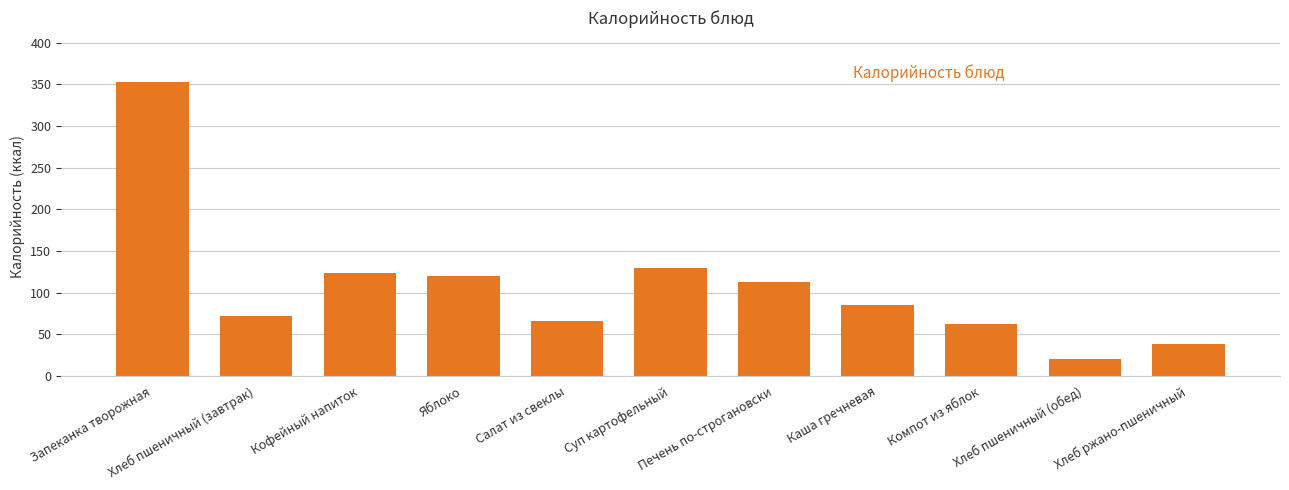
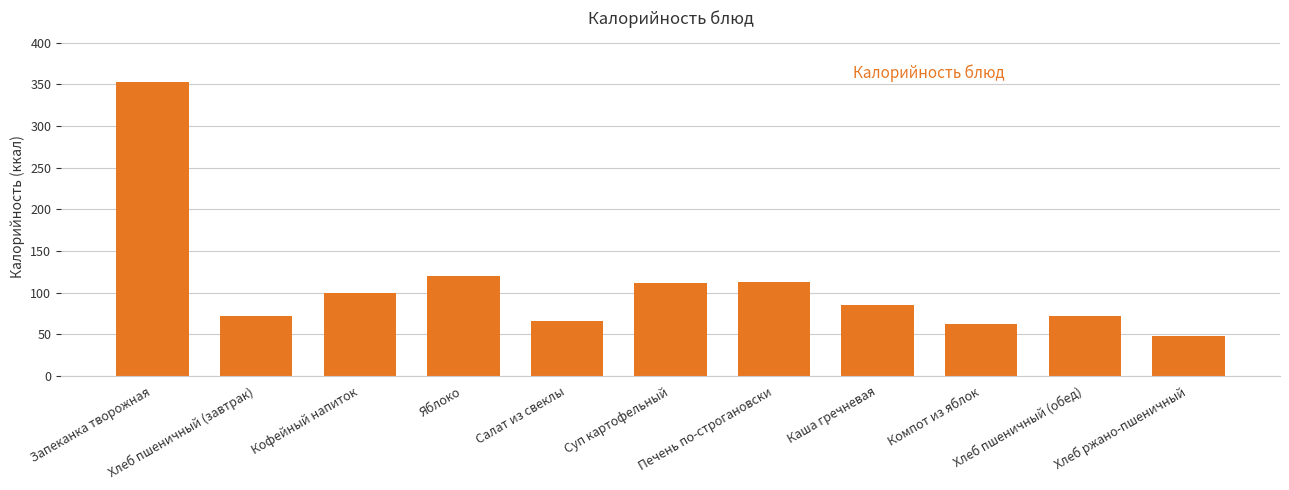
  {
    "Запеканка творожная": 350,
    "Хлеб пшеничный (завтрак)": 70,
-   "Кофейный напиток": 120,
+   "Кофейный напиток": 100,
    "Яблоко": 120,
    "Салат из свеклы": 70,
-   "Суп картофельный": 130,
+   "Суп картофельный": 110,
    "Печень по-строгановски": 110,
    "Каша гречневая": 90,
    "Компот из яблок": 60,
-   "Хлеб пшеничный (обед)": 20,
-   "Хлеб ржано-пшеничный": 40
+   "Хлеб пшеничный (обед)": 70,
+   "Хлеб ржано-пшеничный": 50
  }
